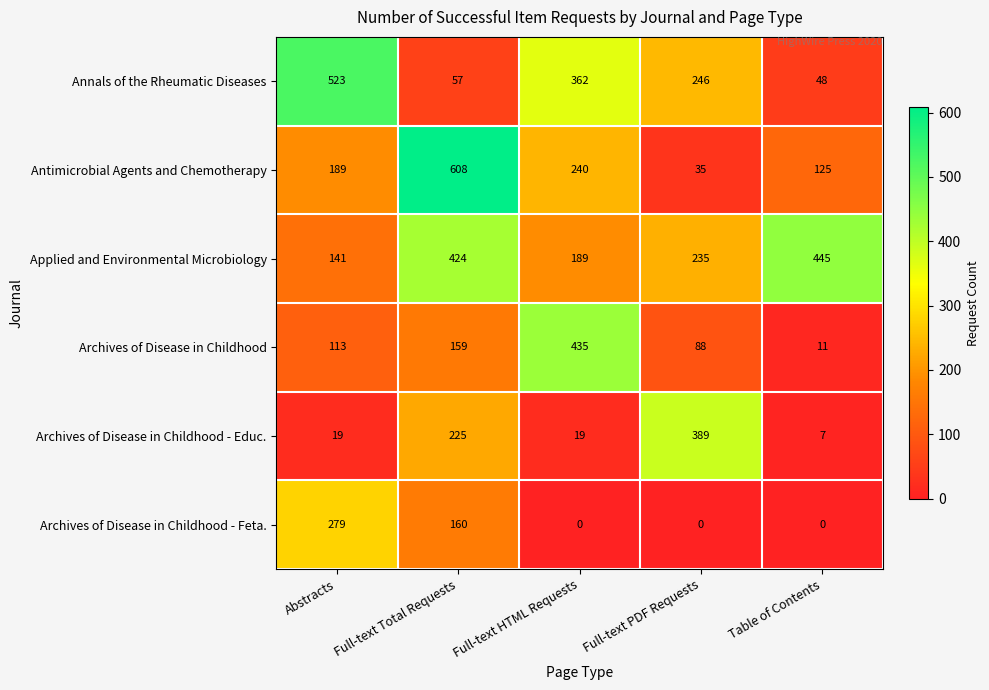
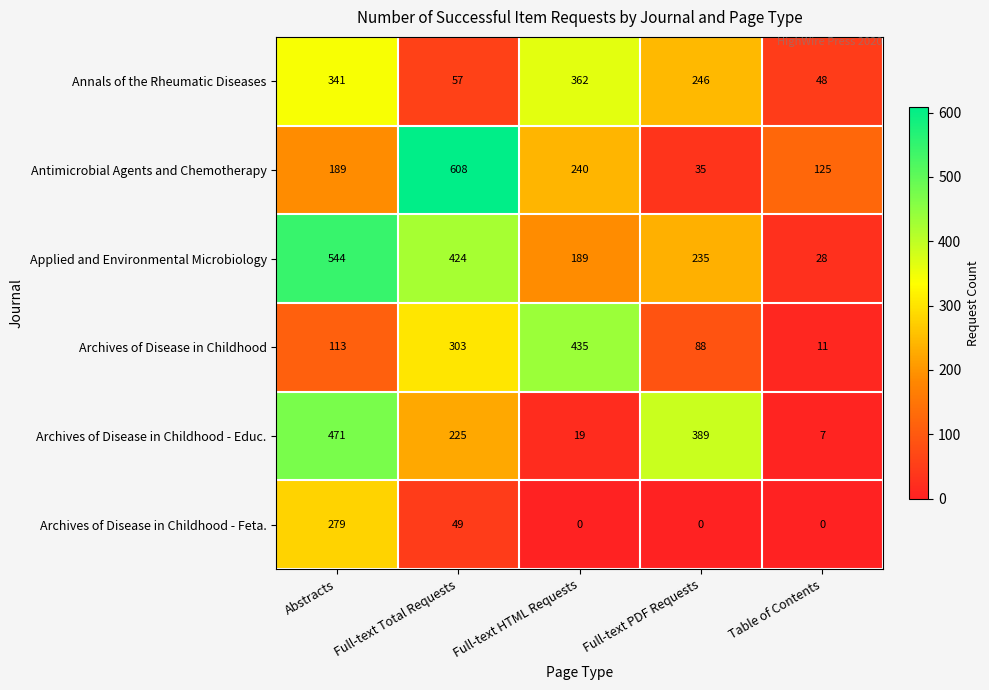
  {
    "Annals of the Rheumatic Diseases": {
-     "Abstracts": 523,
+     "Abstracts": 341,
      "Full-text Total Requests": 57,
      "Full-text HTML Requests": 362,
      "Full-text PDF Requests": 246
    },
    "Antimicrobial Agents and Chemotherapy": {
      "Abstracts": 189,
      "Full-text Total Requests": 608,
      "Full-text HTML Requests": 240,
      "Full-text PDF Requests": 35,
      "Table of Contents": 125
    },
    "Applied and Environmental Microbiology": {
-     "Abstracts": 141,
+     "Abstracts": 544,
      "Full-text Total Requests": 424,
      "Full-text HTML Requests": 189,
      "Full-text PDF Requests": 235,
-     "Table of Contents": 445
+     "Table of Contents": 28
    },
    "Archives of Disease in Childhood": {
      "Abstracts": 113,
-     "Full-text Total Requests": 159,
+     "Full-text Total Requests": 303,
      "Full-text HTML Requests": 435,
      "Full-text PDF Requests": 88,
      "Table of Contents": 11
    },
    "Archives of Disease in Childhood - Educ.": {
-     "Abstracts": 19,
+     "Abstracts": 471,
      "Full-text Total Requests": 225,
      "Full-text HTML Requests": 19,
      "Full-text PDF Requests": 389,
      "Table of Contents": 7
    },
    "Archives of Disease in Childhood - Feta.": {
      "Abstracts": 279,
-     "Full-text Total Requests": 160,
+     "Full-text Total Requests": 49,
      "Full-text HTML Requests": 0,
      "Full-text PDF Requests": 0,
      "Table of Contents": 0
    }
  }
